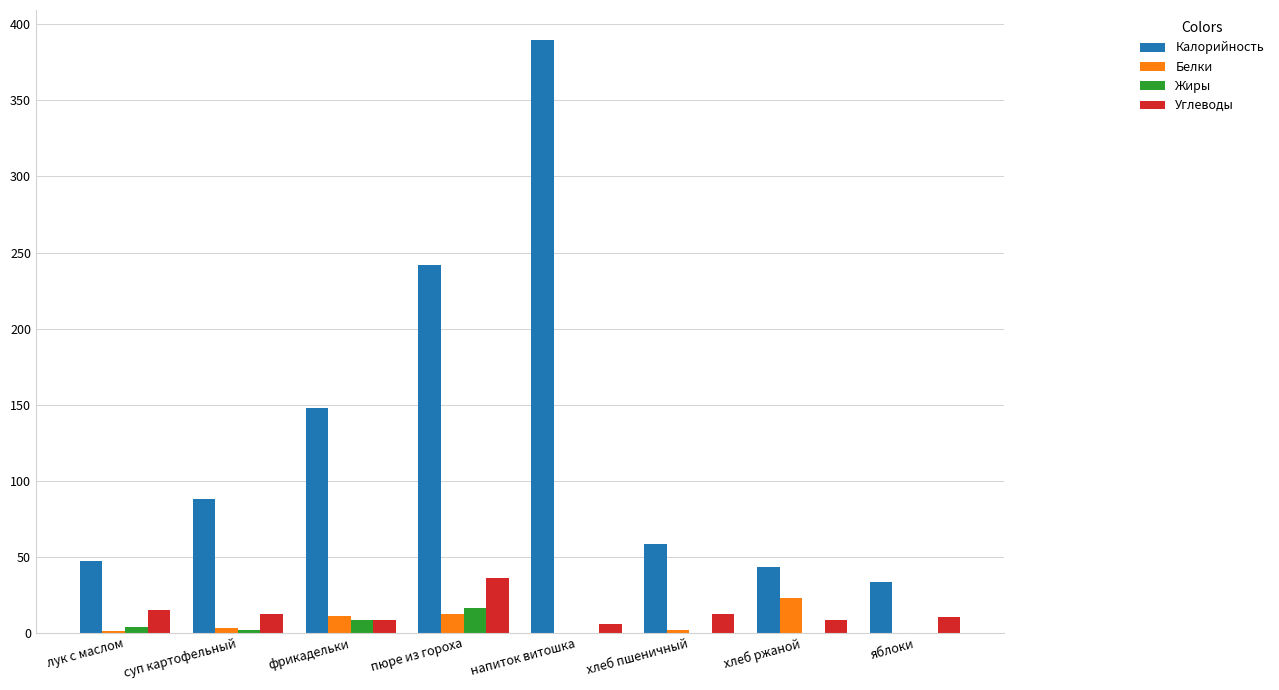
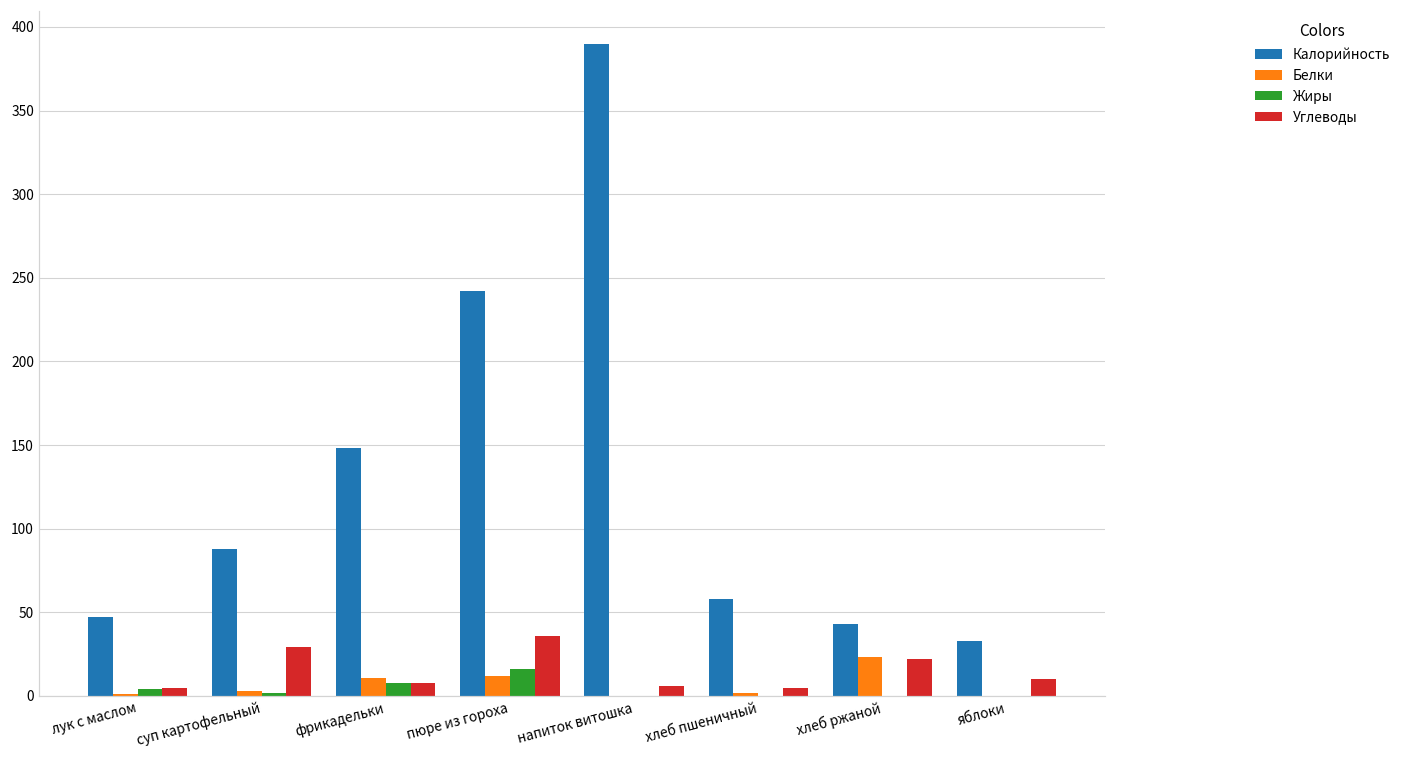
  {
    "Калорийность": {
      "лук с маслом": 47,
      "суп картофельный": 88,
      "фрикадельки": 148,
      "пюре из гороха": 242,
      "напиток витошка": 390,
      "хлеб пшеничный": 58,
      "хлеб ржаной": 43,
      "яблоки": 33
    },
    "Белки": {
      "суп картофельный": 3,
      "фрикадельки": 11,
      "пюре из гороха": 12,
      "напиток витошка": 0,
      "хлеб пшеничный": 2,
      "хлеб ржаной": 23,
      "яблоки": 0
    },
    "Жиры": {
      "лук с маслом": 4,
      "суп картофельный": 2,
      "фрикадельки": 8,
      "пюре из гороха": 16,
      "напиток витошка": 0,
      "хлеб пшеничный": 0,
      "хлеб ржаной": 0,
      "яблоки": 0
    },
    "Углеводы": {
-     "лук с маслом": 15,
-     "суп картофельный": 12,
+     "лук с маслом": 5,
+     "суп картофельный": 29,
      "фрикадельки": 8,
      "пюре из гороха": 36,
      "напиток витошка": 6,
-     "хлеб пшеничный": 12,
-     "хлеб ржаной": 8,
+     "хлеб пшеничный": 5,
+     "хлеб ржаной": 22,
      "яблоки": 10
    }
  }
